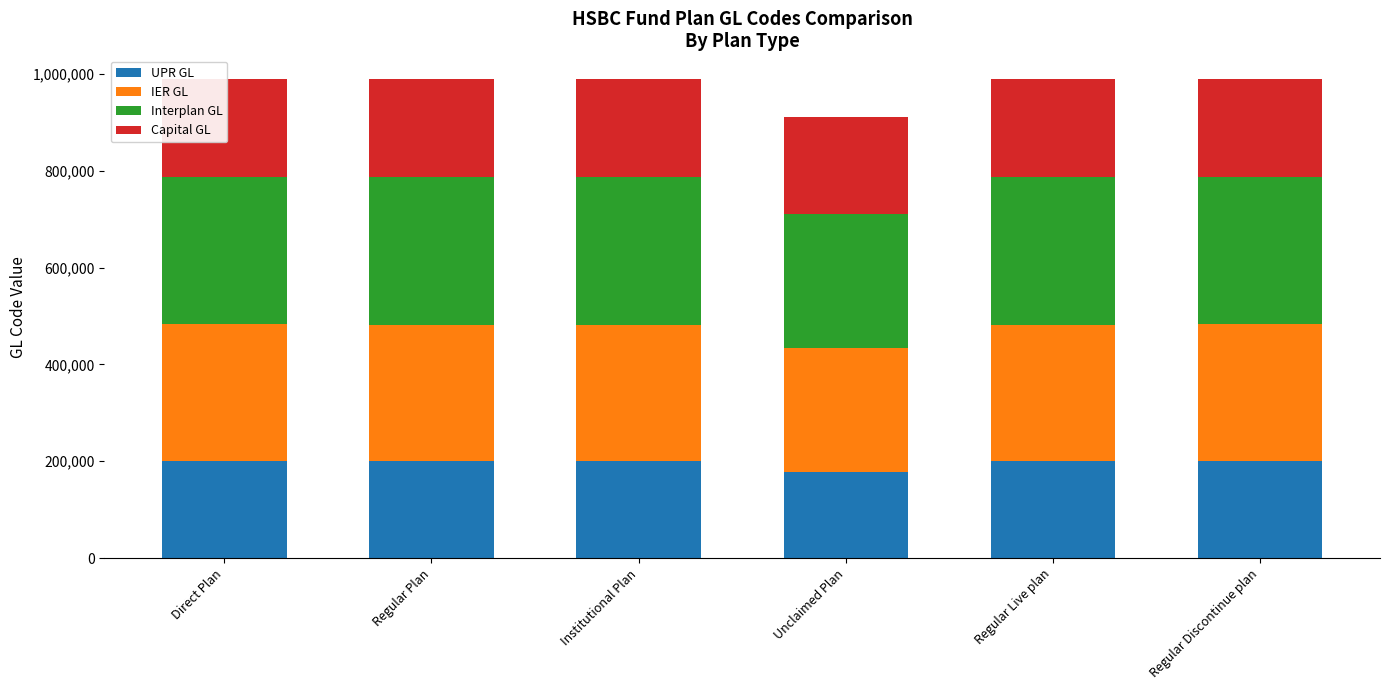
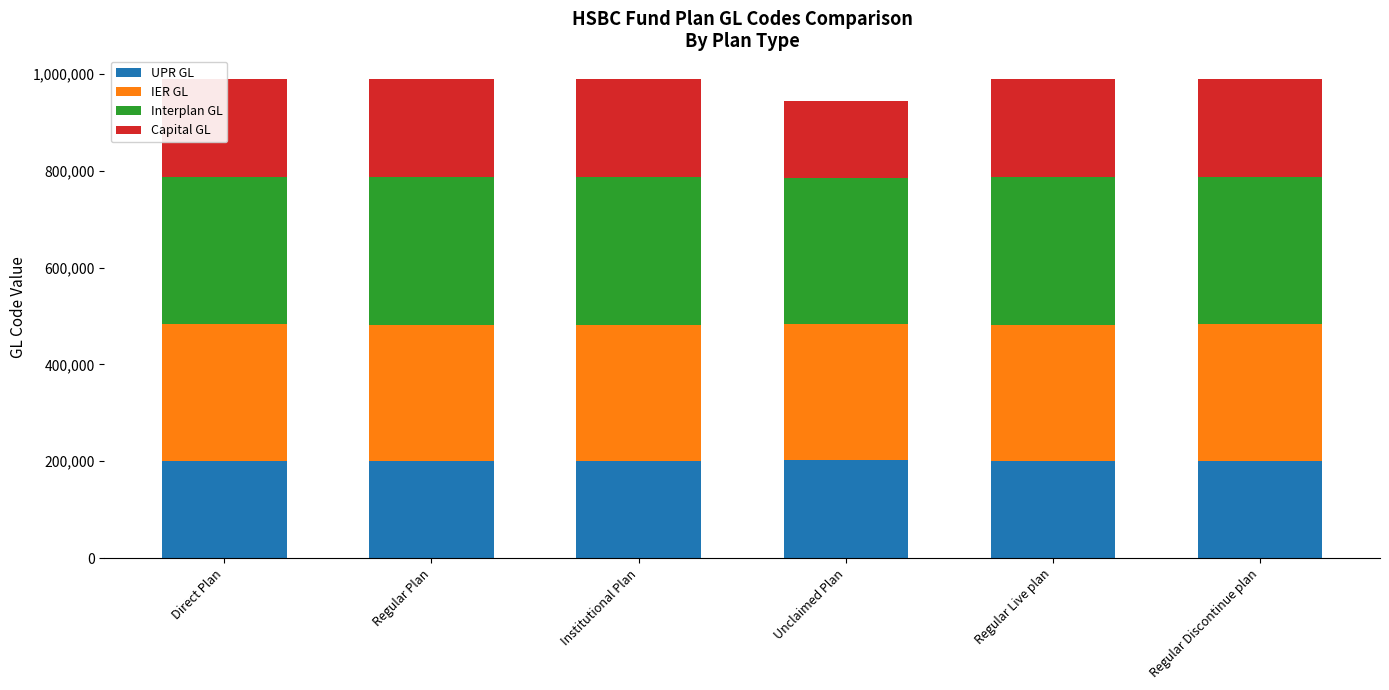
  {
    "UPR GL": {
      "Direct Plan": "200,000",
      "Regular Plan": "200,000",
      "Institutional Plan": "200,000",
-     "Unclaimed Plan": "180,000",
+     "Unclaimed Plan": "200,000",
      "Regular Live plan": "200,000",
      "Regular Discontinue plan": "200,000"
    },
    "IER GL": {
      "Direct Plan": "280,000",
      "Regular Plan": "280,000",
      "Institutional Plan": "280,000",
-     "Unclaimed Plan": "250,000",
+     "Unclaimed Plan": "280,000",
      "Regular Live plan": "280,000",
      "Regular Discontinue plan": "280,000"
    },
    "Interplan GL": {
      "Direct Plan": "300,000",
      "Regular Plan": "310,000",
      "Institutional Plan": "310,000",
-     "Unclaimed Plan": "280,000",
+     "Unclaimed Plan": "300,000",
      "Regular Live plan": "310,000",
      "Regular Discontinue plan": "310,000"
    },
    "Capital GL": {
      "Regular Plan": "200,000",
      "Institutional Plan": "200,000",
-     "Unclaimed Plan": "200,000",
+     "Unclaimed Plan": "160,000",
      "Regular Live plan": "200,000",
      "Regular Discontinue plan": "200,000"
    }
  }
